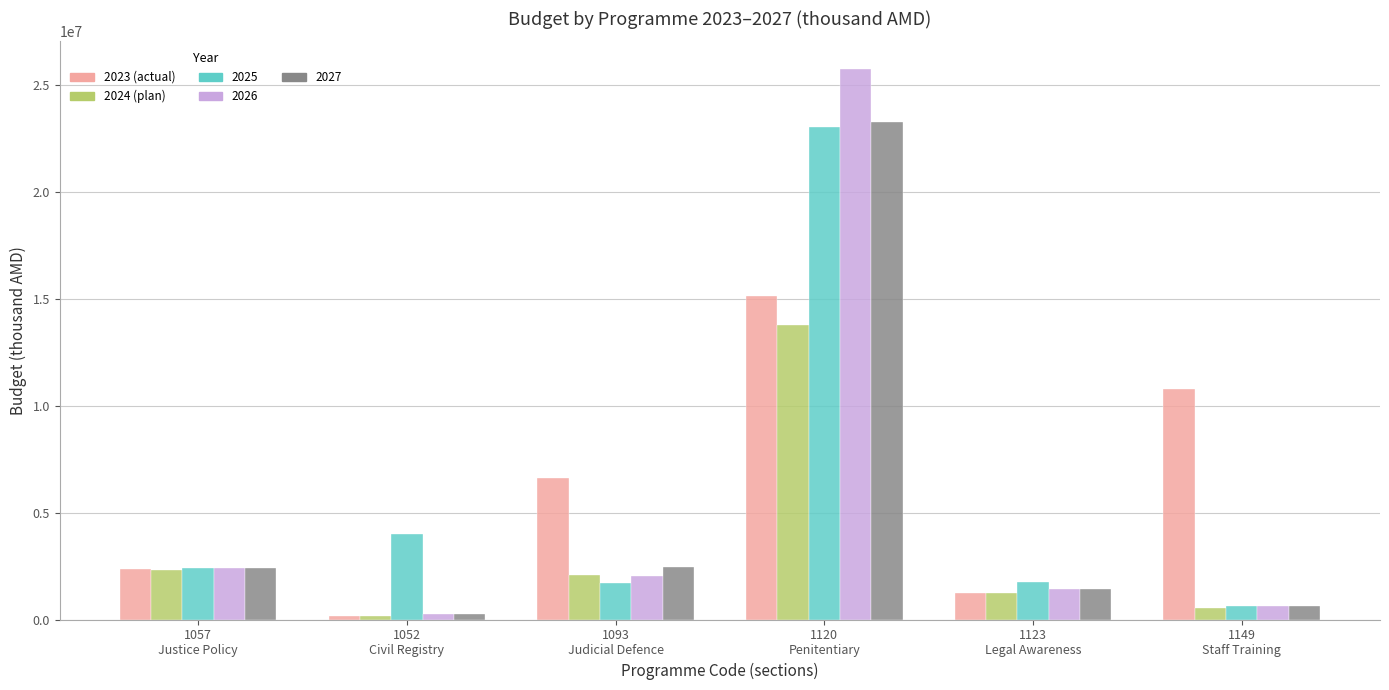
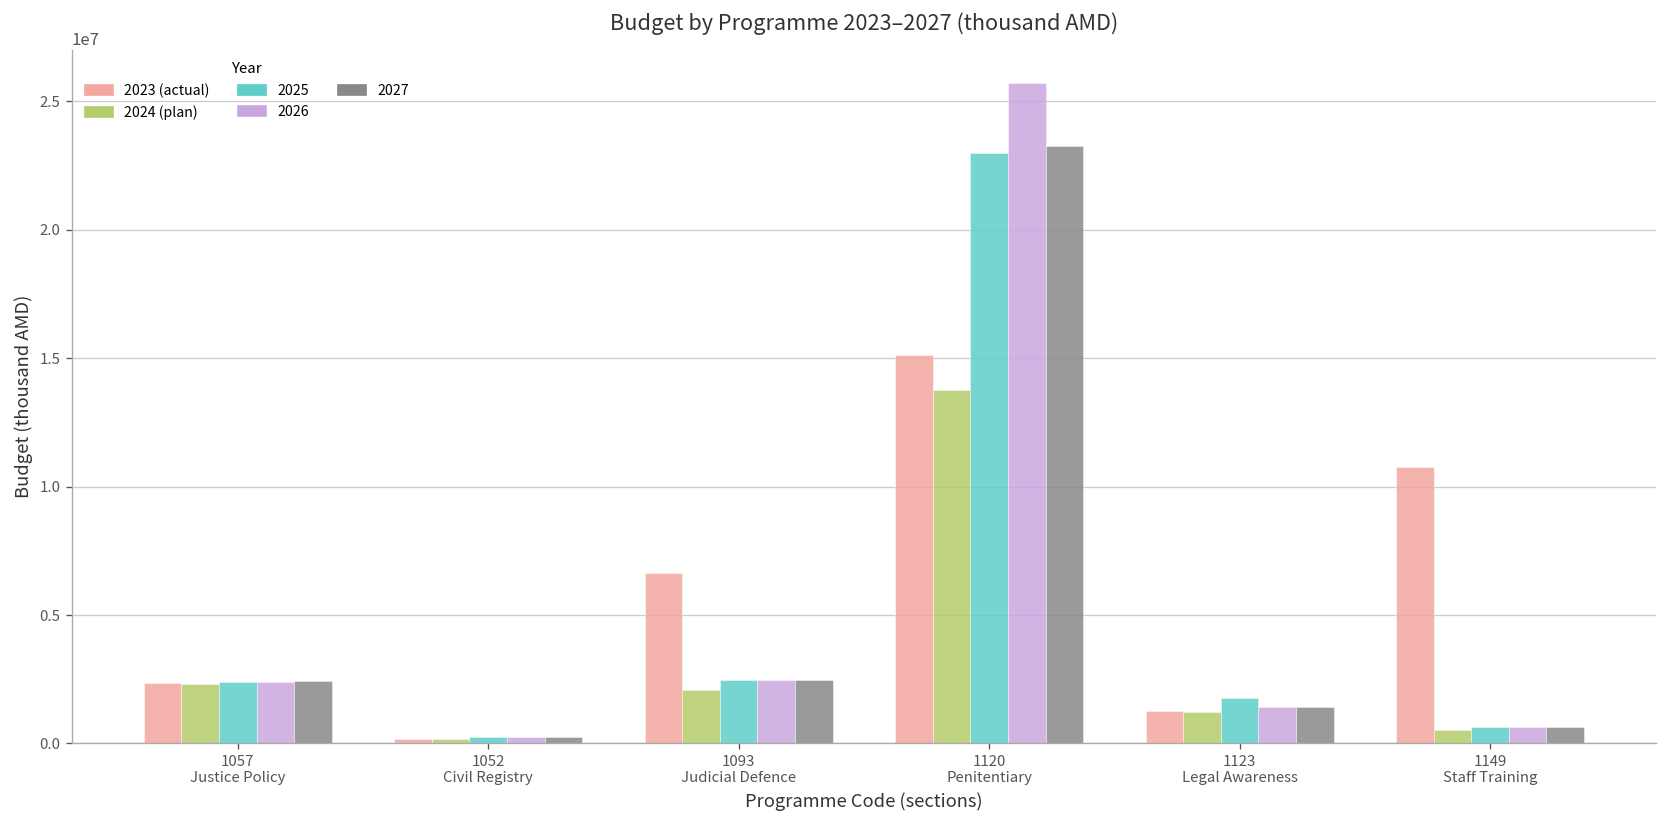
  {
    "2023 (actual)": {
      "1057 Justice Policy": 2400000,
      "1052 Civil Registry": 200000,
      "1093 Judicial Defence": 6600000,
      "1120 Penitentiary": 15100000,
      "1123 Legal Awareness": 1200000,
      "1149 Staff Training": 10800000
    },
    "2024 (plan)": {
      "1057 Justice Policy": 2300000,
      "1052 Civil Registry": 200000,
      "1093 Judicial Defence": 2100000,
      "1120 Penitentiary": 13800000,
      "1123 Legal Awareness": 1200000,
      "1149 Staff Training": 500000
    },
    "2025": {
      "1057 Justice Policy": 2400000,
-     "1052 Civil Registry": 4000000,
-     "1093 Judicial Defence": 1700000,
+     "1052 Civil Registry": 200000,
+     "1093 Judicial Defence": 2500000,
      "1120 Penitentiary": 23000000,
      "1123 Legal Awareness": 1800000,
      "1149 Staff Training": 700000
    },
    "2026": {
      "1057 Justice Policy": 2400000,
      "1052 Civil Registry": 200000,
-     "1093 Judicial Defence": 2000000,
+     "1093 Judicial Defence": 2500000,
      "1120 Penitentiary": 25700000,
      "1123 Legal Awareness": 1400000,
      "1149 Staff Training": 700000
    },
    "2027": {
      "1057 Justice Policy": 2400000,
      "1052 Civil Registry": 200000,
      "1093 Judicial Defence": 2500000,
      "1120 Penitentiary": 23300000,
      "1123 Legal Awareness": 1400000,
      "1149 Staff Training": 700000
    }
  }
